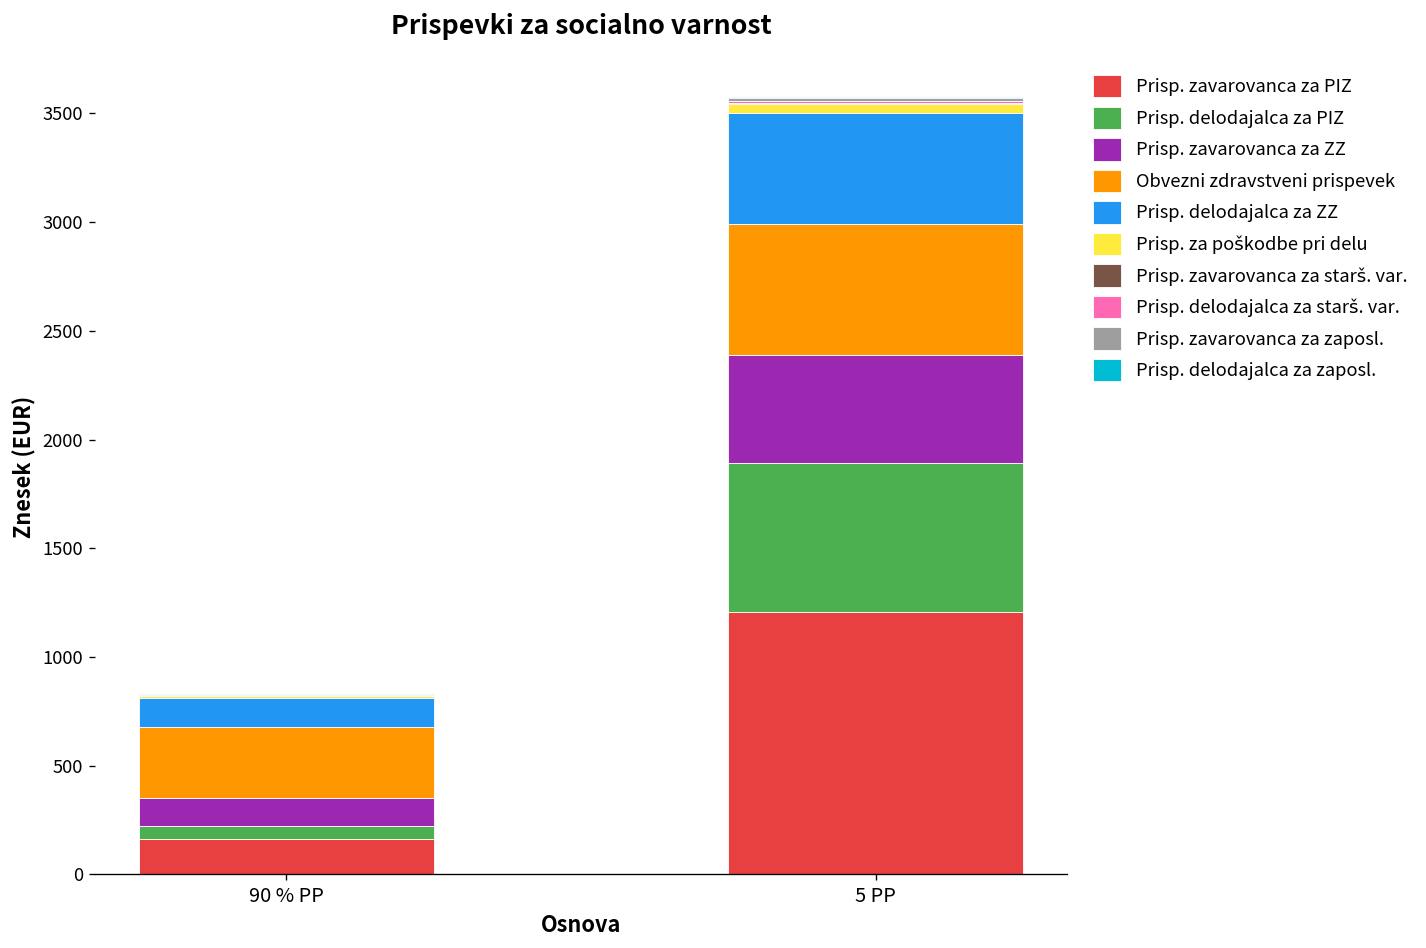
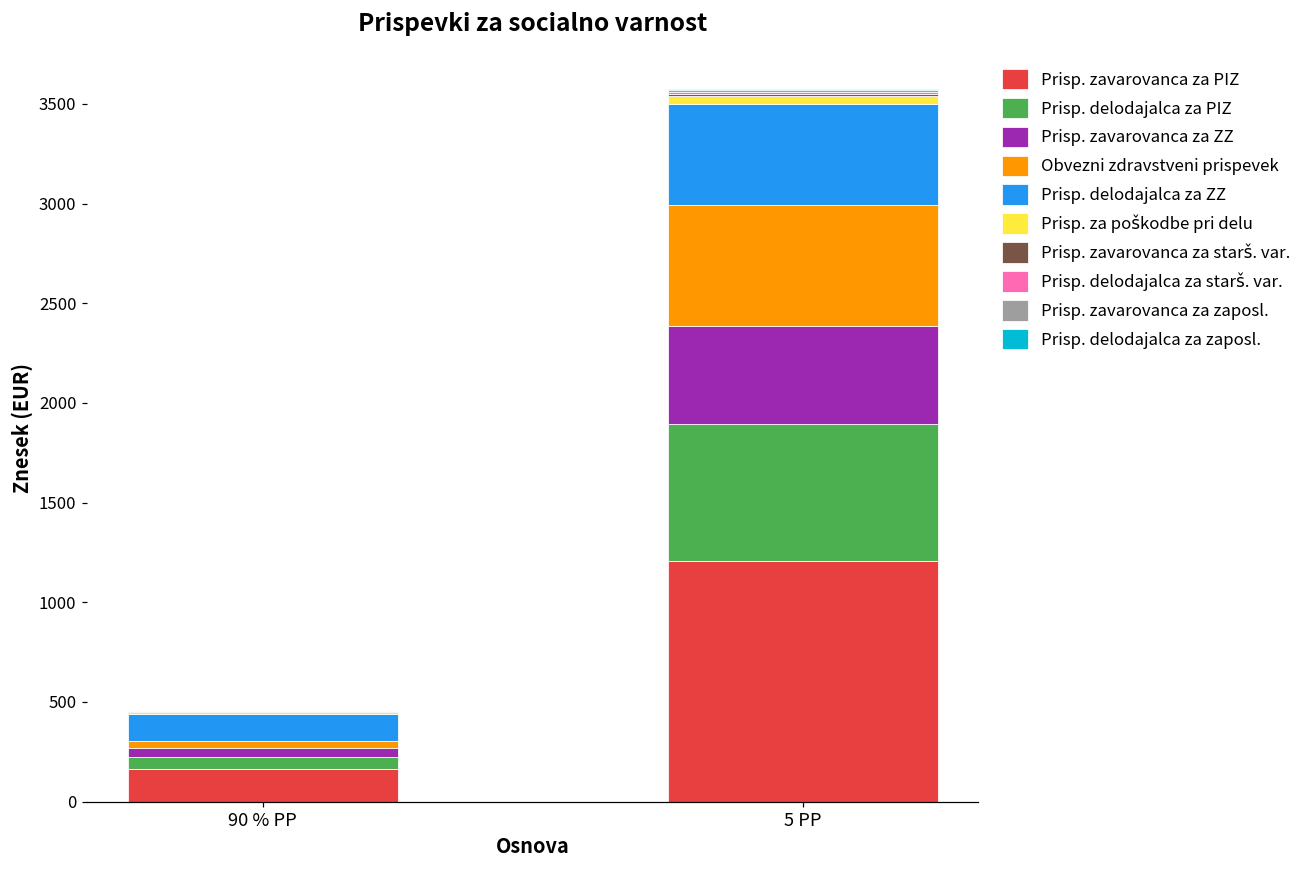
  {
    "Prisp. zavarovanca za PIZ": {
      "90 % PP": 160,
      "5 PP": 1200
    },
    "Prisp. delodajalca za PIZ": {
      "90 % PP": 60,
      "5 PP": 690
    },
    "Prisp. zavarovanca za ZZ": {
-     "90 % PP": 130,
+     "90 % PP": 50,
      "5 PP": 490
    },
    "Obvezni zdravstveni prispevek": {
-     "90 % PP": 330,
+     "90 % PP": 40,
      "5 PP": 600
    },
    "Prisp. za poškodbe pri delu": {
      "5 PP": 40
    }
  }
